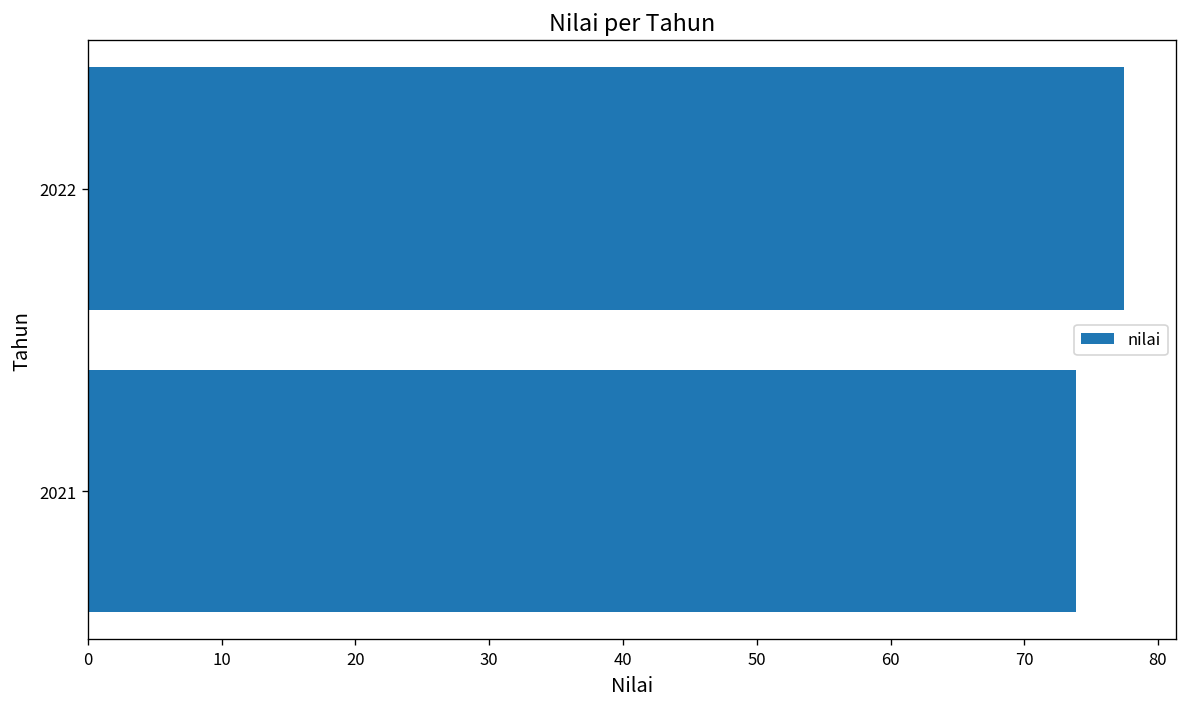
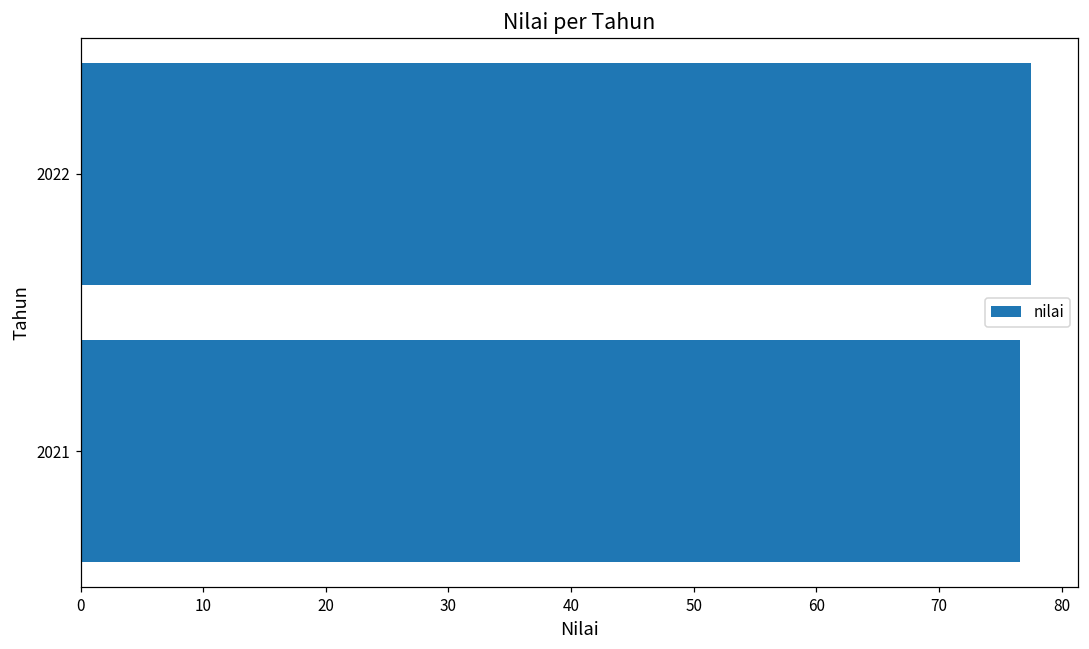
  {
    "2022": 77.5,
-   "2021": 73.9
+   "2021": 76.6
  }
